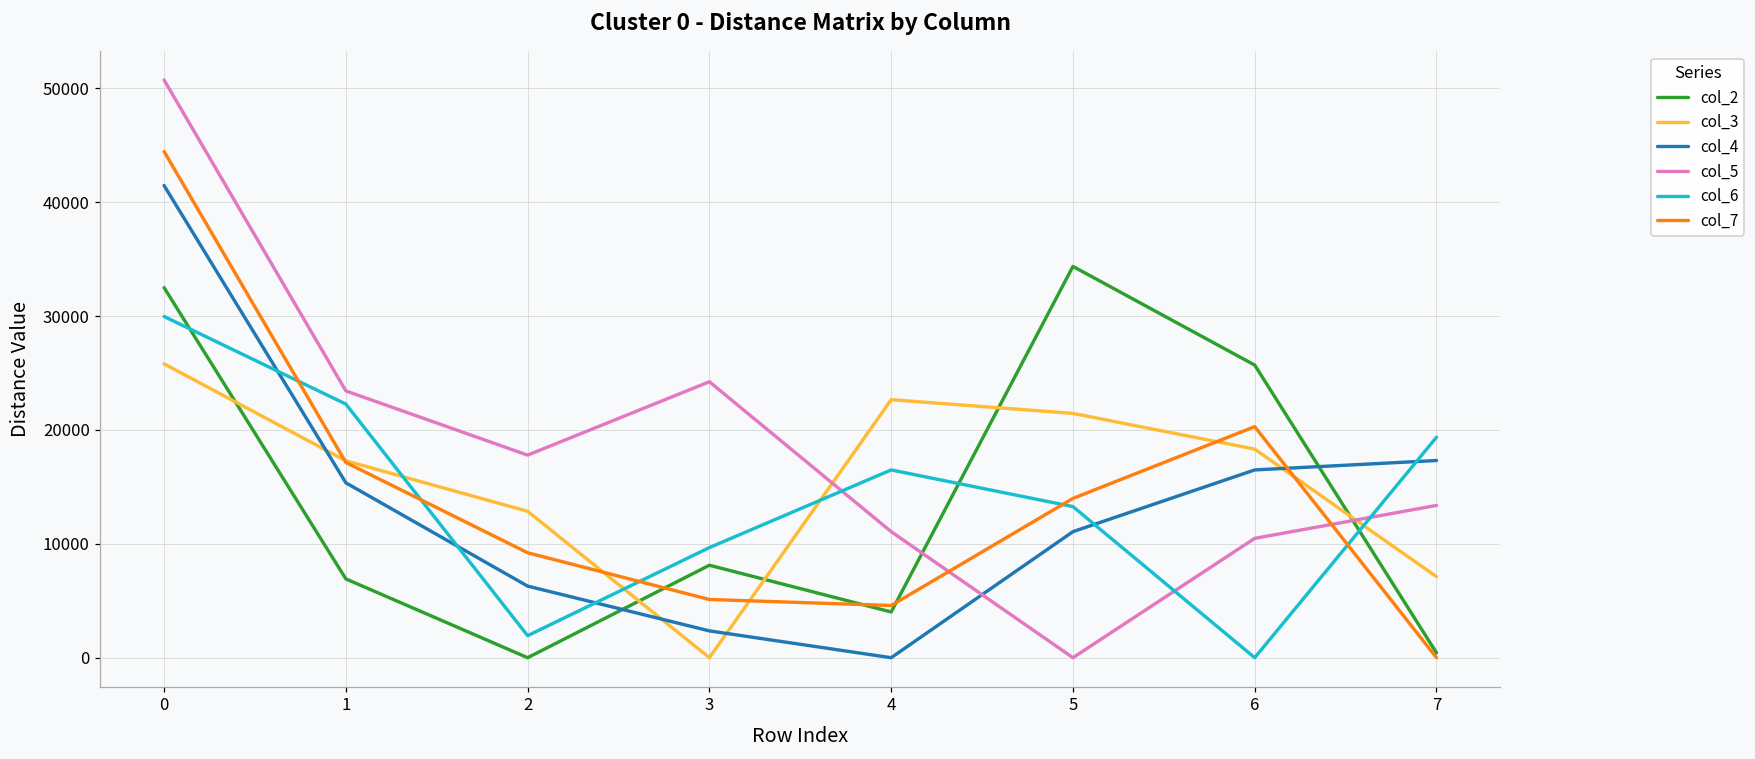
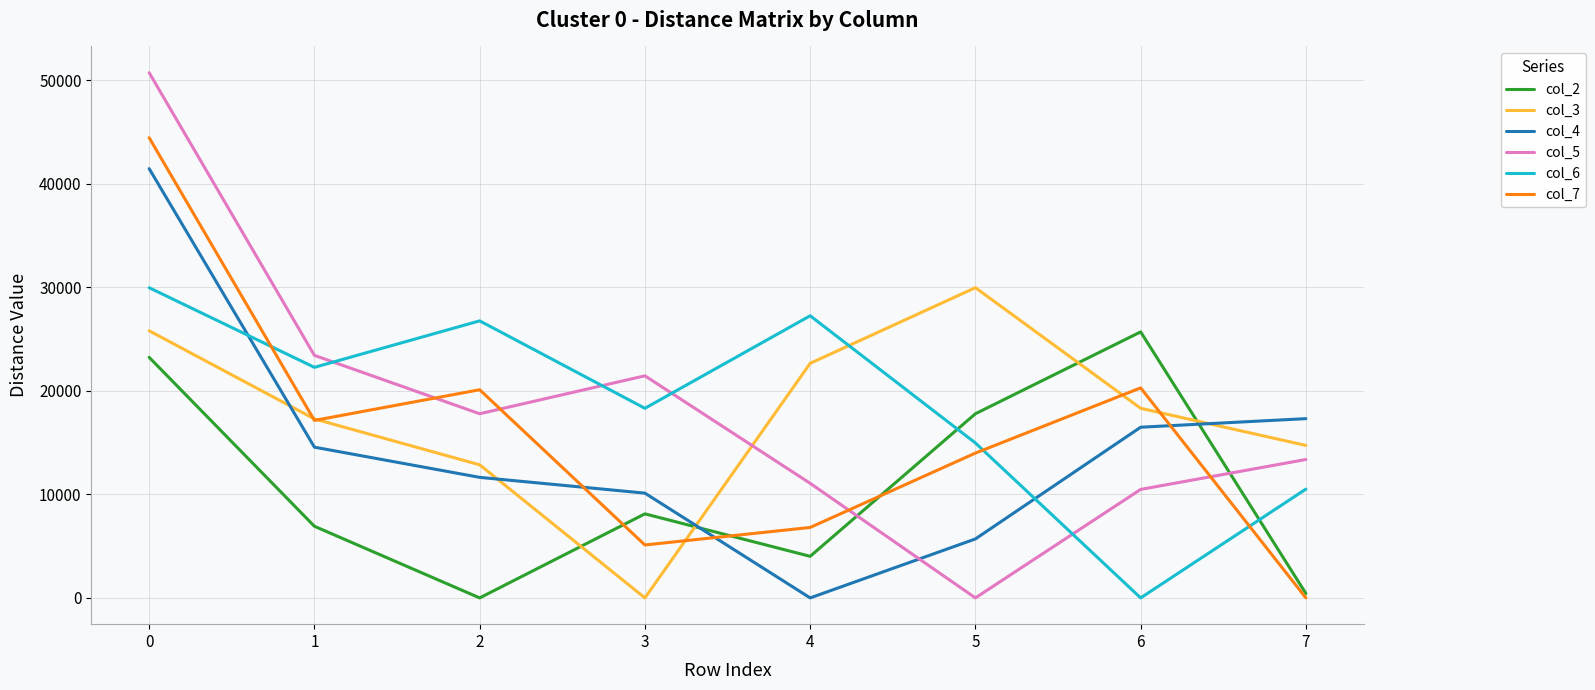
  {
    "col_2": {
-     "0": 32500,
+     "0": 23200,
      "1": 6900,
      "2": 0,
      "3": 8100,
      "4": 4000,
-     "5": 34400,
+     "5": 17800,
      "6": 25700,
      "7": 400
    },
    "col_3": {
      "0": 25800,
      "2": 12900,
      "3": 0,
      "4": 22700,
-     "5": 21500,
+     "5": 30000,
      "6": 18300,
-     "7": 7100
+     "7": 14700
    },
    "col_4": {
      "0": 41500,
-     "1": 15400,
-     "2": 6300,
-     "3": 2400,
+     "1": 14600,
+     "2": 11600,
+     "3": 10100,
      "4": 0,
-     "5": 11100,
+     "5": 5700,
      "6": 16500,
      "7": 17300
    },
    "col_5": {
      "0": 50700,
      "1": 23400,
      "2": 17800,
-     "3": 24200,
+     "3": 21500,
      "4": 11100,
      "5": 0,
      "6": 10500,
      "7": 13400
    },
    "col_6": {
      "0": 30000,
      "1": 22300,
-     "2": 1900,
-     "3": 9700,
-     "4": 16500,
-     "5": 13300,
+     "2": 26800,
+     "3": 18300,
+     "4": 27300,
+     "5": 15000,
      "6": 0,
-     "7": 19400
+     "7": 10500
    },
    "col_7": {
      "0": 44500,
-     "2": 9200,
+     "2": 20100,
      "3": 5100,
-     "4": 4600,
+     "4": 6800,
      "5": 14000,
      "6": 20300,
      "7": 0
    }
  }
